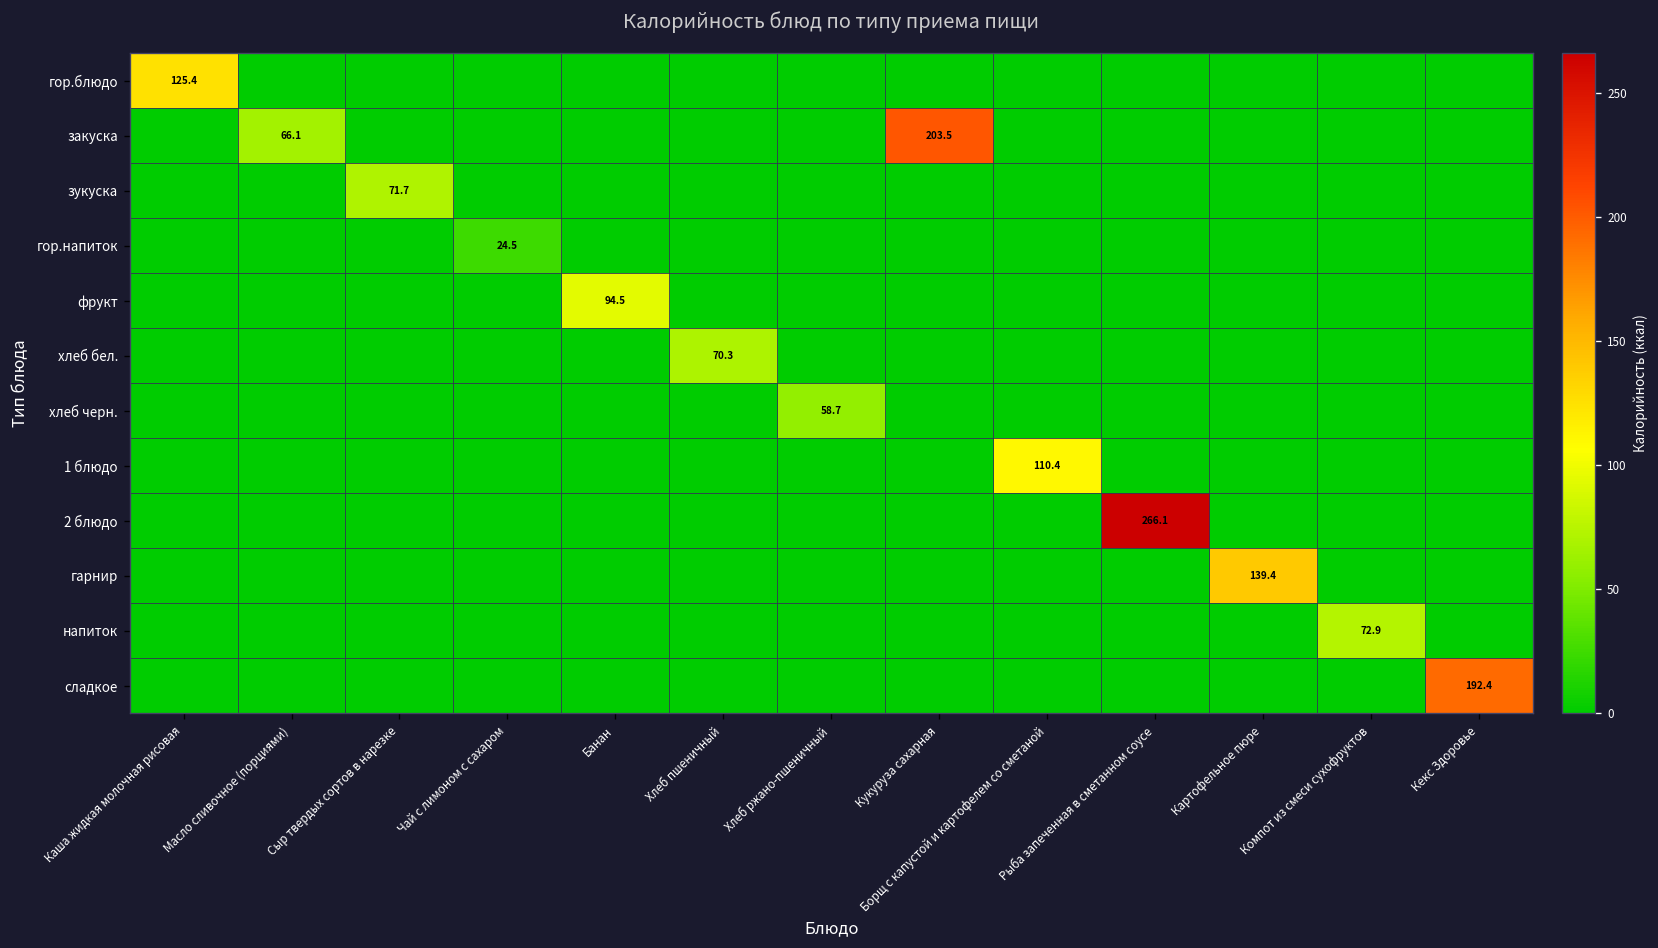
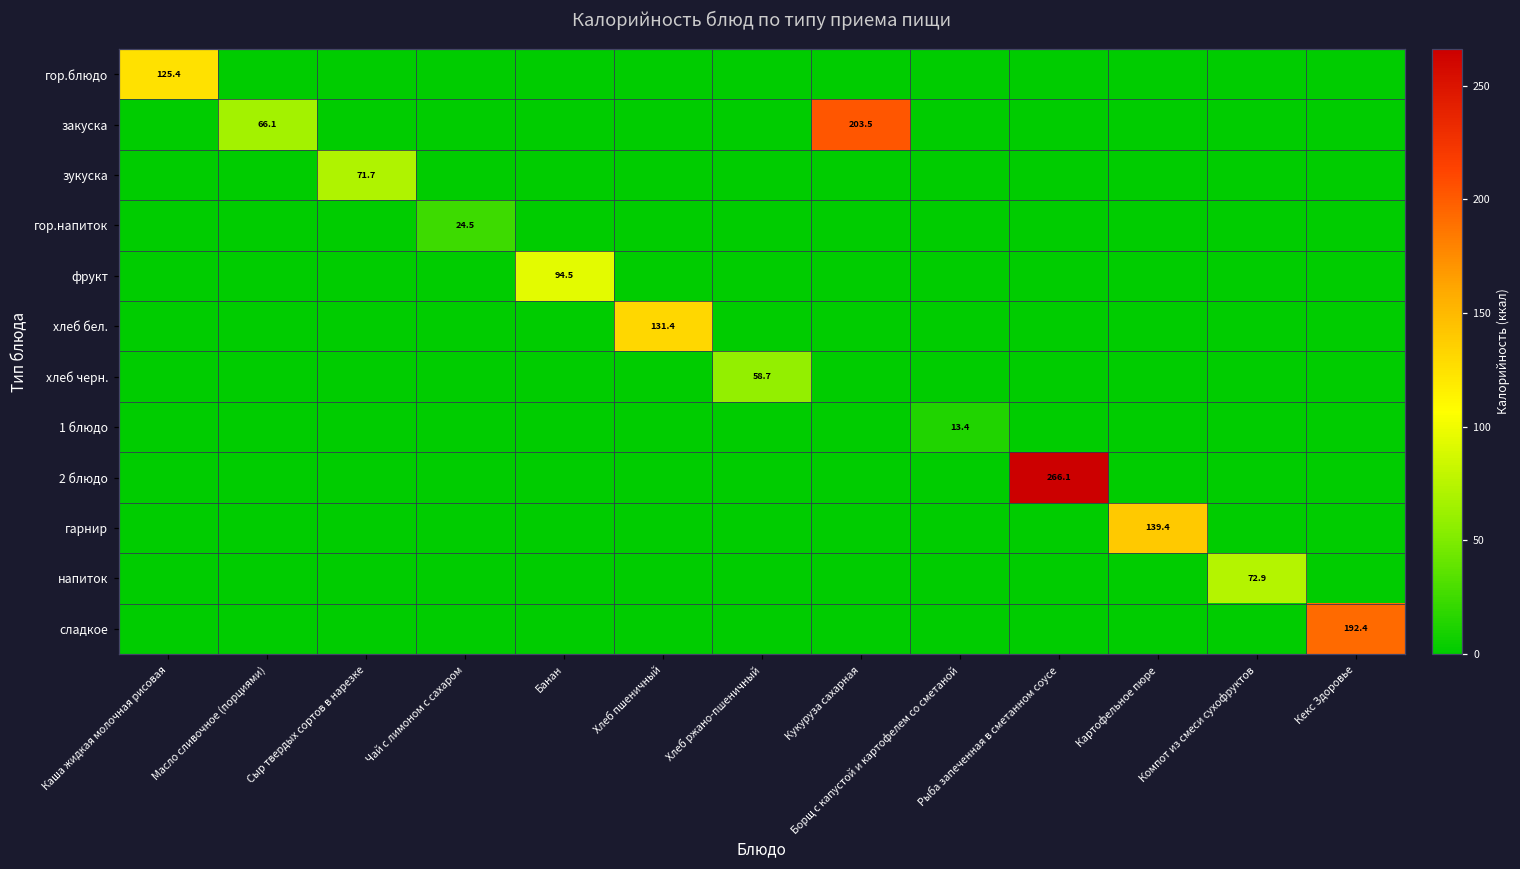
  {
    "гор.блюдо": {
      "Каша жидкая молочная рисовая": 125.4
    },
    "закуска": {
      "Масло сливочное (порциями)": 66.1,
      "Кукуруза сахарная": 203.5
    },
    "зукуска": {
      "Сыр твердых сортов в нарезке": 71.7
    },
    "гор.напиток": {
      "Чай с лимоном с сахаром": 24.5
    },
    "фрукт": {
      "Банан": 94.5
    },
    "хлеб бел.": {
-     "Хлеб пшеничный": 70.3
+     "Хлеб пшеничный": 131.4
    },
    "хлеб черн.": {
      "Хлеб ржано-пшеничный": 58.7
    },
    "1 блюдо": {
-     "Борщ с капустой и картофелем со сметаной": 110.4
+     "Борщ с капустой и картофелем со сметаной": 13.4
    },
    "2 блюдо": {
      "Рыба запеченная в сметанном соусе": 266.1
    },
    "гарнир": {
      "Картофельное пюре": 139.4
    },
    "напиток": {
      "Компот из смеси сухофруктов": 72.9
    },
    "сладкое": {
      "Кекс Здоровье": 192.4
    }
  }
